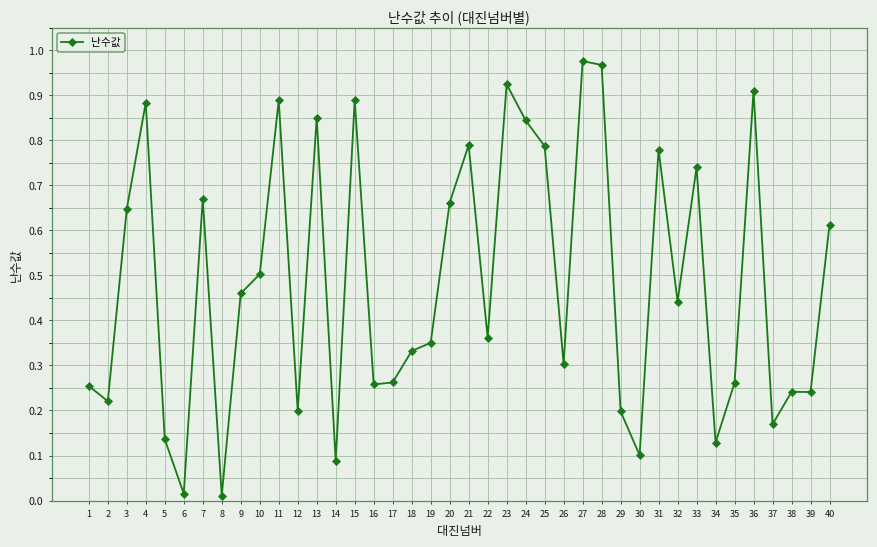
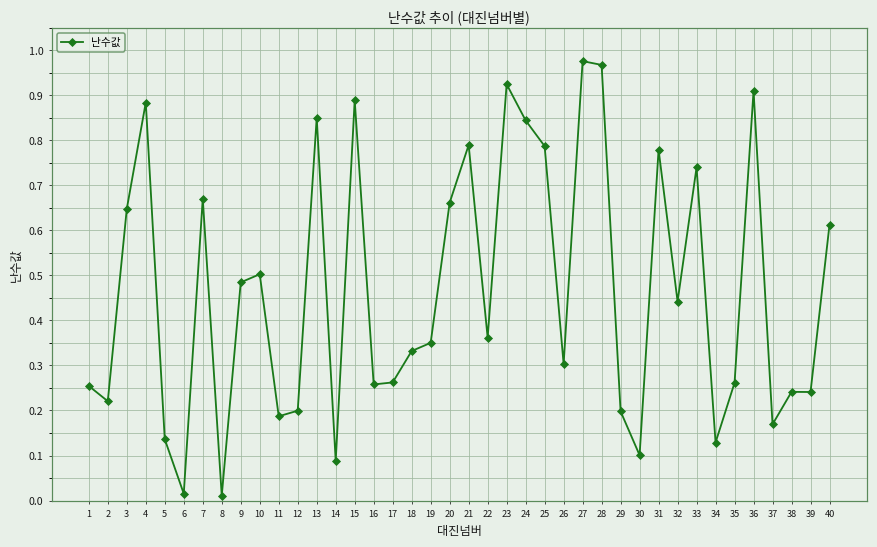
  {
    "1": 0.25,
    "2": 0.22,
    "3": 0.65,
    "4": 0.88,
    "5": 0.14,
    "6": 0.02,
    "7": 0.67,
    "8": 0.01,
-   "9": 0.46,
+   "9": 0.48,
    "10": 0.50,
-   "11": 0.89,
+   "11": 0.19,
    "12": 0.20,
    "13": 0.85,
    "14": 0.09,
    "15": 0.89,
    "16": 0.26,
    "17": 0.26,
    "18": 0.33,
    "19": 0.35,
    "20": 0.66,
    "21": 0.79,
    "22": 0.36,
    "23": 0.92,
    "24": 0.84,
    "25": 0.79,
    "26": 0.30,
    "27": 0.98,
    "28": 0.97,
    "29": 0.20,
    "30": 0.10,
    "31": 0.78,
    "32": 0.44,
    "33": 0.74,
    "34": 0.13,
    "35": 0.26,
    "36": 0.91,
    "37": 0.17,
    "38": 0.24,
    "39": 0.24,
    "40": 0.61
  }
